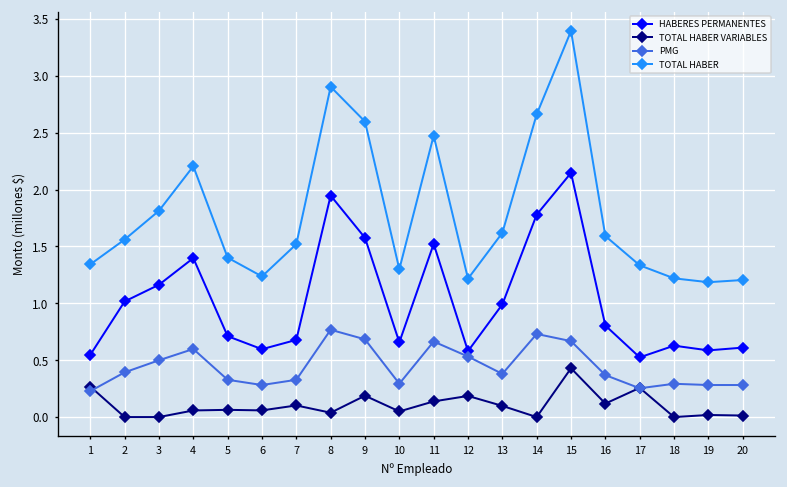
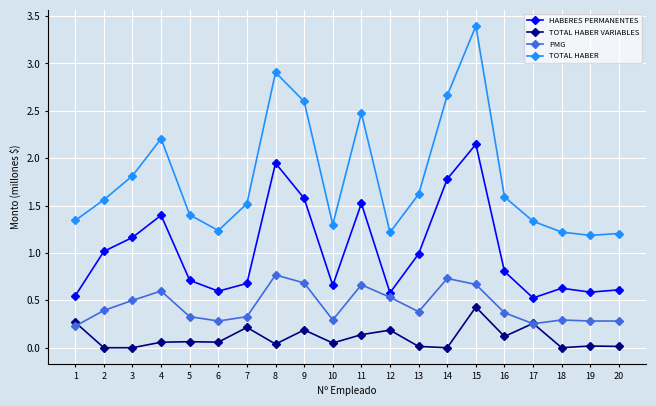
  {
    "HABERES PERMANENTES": {
      "1": 0.5,
      "2": 1.0,
      "3": 1.2,
      "4": 1.4,
      "5": 0.7,
      "6": 0.6,
      "7": 0.7,
      "8": 1.9,
      "9": 1.6,
      "10": 0.7,
      "11": 1.5,
      "12": 0.6,
      "13": 1.0,
      "14": 1.8,
      "15": 2.1,
      "16": 0.8,
      "17": 0.5,
      "18": 0.6,
      "19": 0.6,
      "20": 0.6
    },
    "TOTAL HABER VARIABLES": {
      "1": 0.3,
      "2": 0.0,
      "3": 0.0,
      "4": 0.1,
      "5": 0.1,
      "6": 0.1,
-     "7": 0.1,
+     "7": 0.2,
      "8": 0.0,
      "9": 0.2,
      "10": 0.0,
      "11": 0.1,
      "12": 0.2,
-     "13": 0.1,
+     "13": 0.0,
      "14": 0.0,
      "15": 0.4,
      "16": 0.1,
      "18": 0.0,
      "19": 0.0,
      "20": 0.0
    },
    "PMG": {
      "1": 0.2,
      "2": 0.4,
      "3": 0.5,
      "4": 0.6,
      "5": 0.3,
      "6": 0.3,
      "7": 0.3,
      "8": 0.8,
      "9": 0.7,
      "10": 0.3,
      "11": 0.7,
      "12": 0.5,
      "13": 0.4,
      "14": 0.7,
      "15": 0.7,
      "16": 0.4,
      "18": 0.3,
      "19": 0.3,
      "20": 0.3
    },
    "TOTAL HABER": {
      "1": 1.3,
      "2": 1.6,
      "3": 1.8,
      "4": 2.2,
      "5": 1.4,
      "6": 1.2,
      "7": 1.5,
      "8": 2.9,
      "9": 2.6,
      "10": 1.3,
      "11": 2.5,
      "12": 1.2,
      "13": 1.6,
      "14": 2.7,
      "15": 3.4,
      "16": 1.6,
      "17": 1.3,
      "18": 1.2,
      "19": 1.2,
      "20": 1.2
    }
  }
